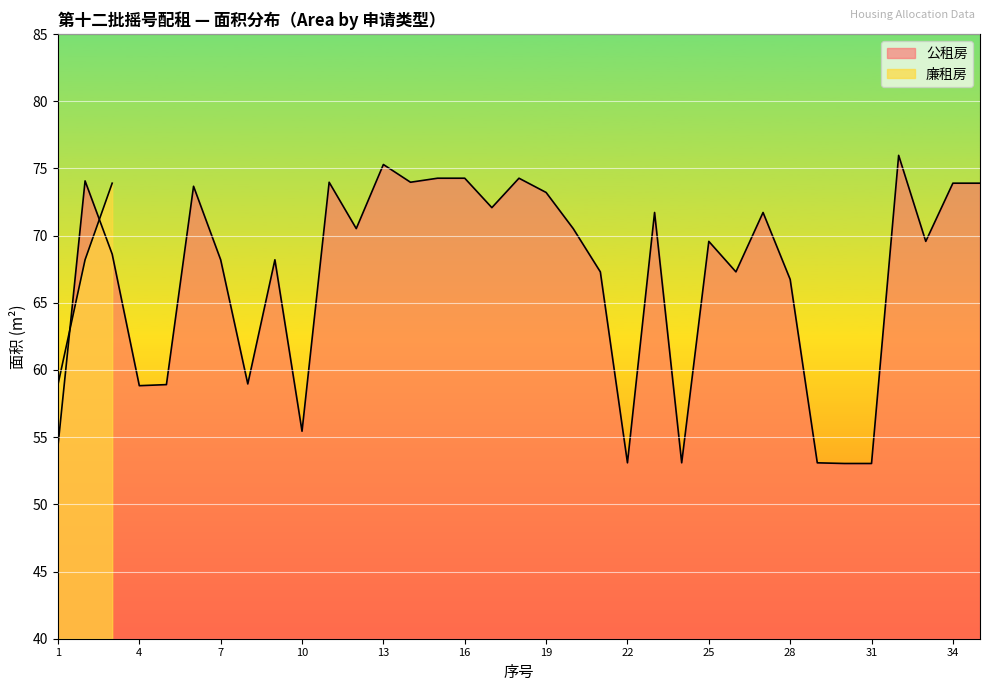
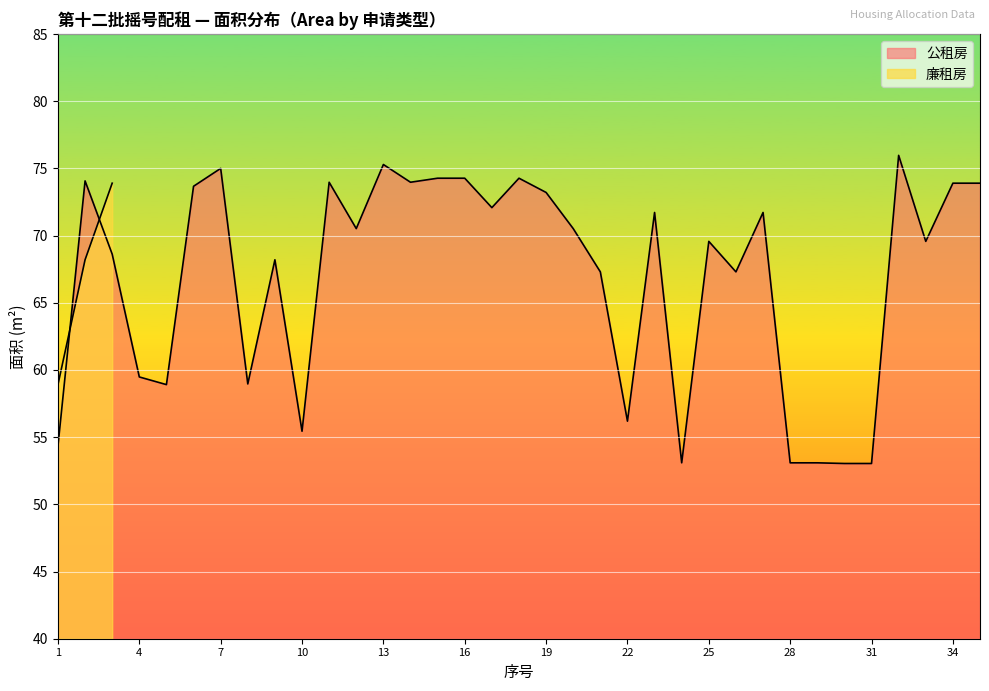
  {
    "公租房": {
      "1": 54.3,
-     "4": 58.8,
-     "7": 68.2,
+     "4": 59.5,
+     "7": 75.0,
      "10": 55.4,
      "13": 75.3,
      "16": 74.3,
      "19": 73.2,
-     "22": 53.1,
+     "22": 56.2,
      "25": 69.6,
-     "28": 66.7,
+     "28": 53.1,
      "31": 53.0,
      "34": 73.9
    }
  }
